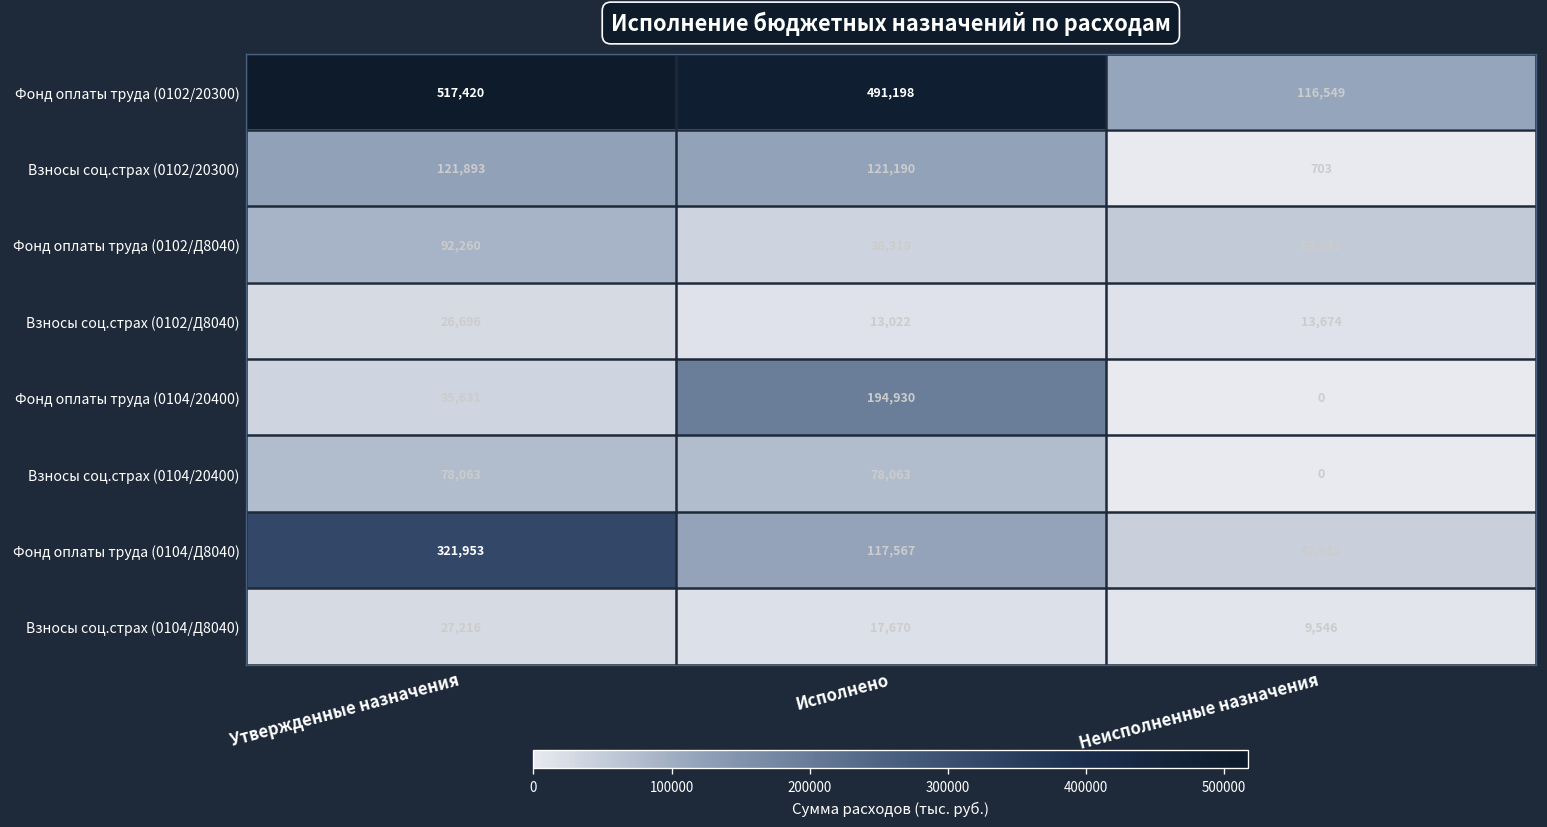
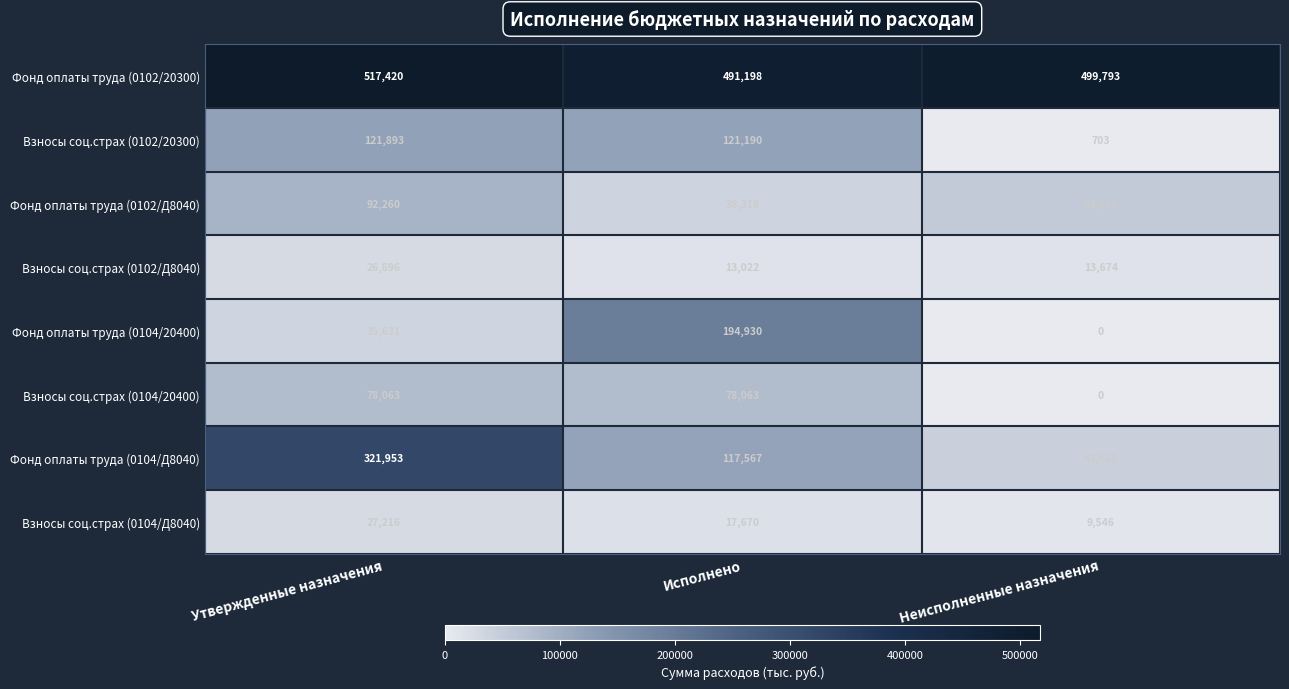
  {
    "Фонд оплаты труда (0102/20300)": {
      "Утвержденные назначения": "517,420",
      "Исполнено": "491,198",
-     "Неисполненные назначения": "116,549"
+     "Неисполненные назначения": "499,793"
    },
    "Взносы соц.страх (0102/20300)": {
      "Утвержденные назначения": "121,893",
      "Исполнено": "121,190"
    },
    "Фонд оплаты труда (0104/20400)": {
      "Исполнено": "194,930"
    },
    "Фонд оплаты труда (0104/Д8040)": {
      "Утвержденные назначения": "321,953",
      "Исполнено": "117,567"
    }
  }
